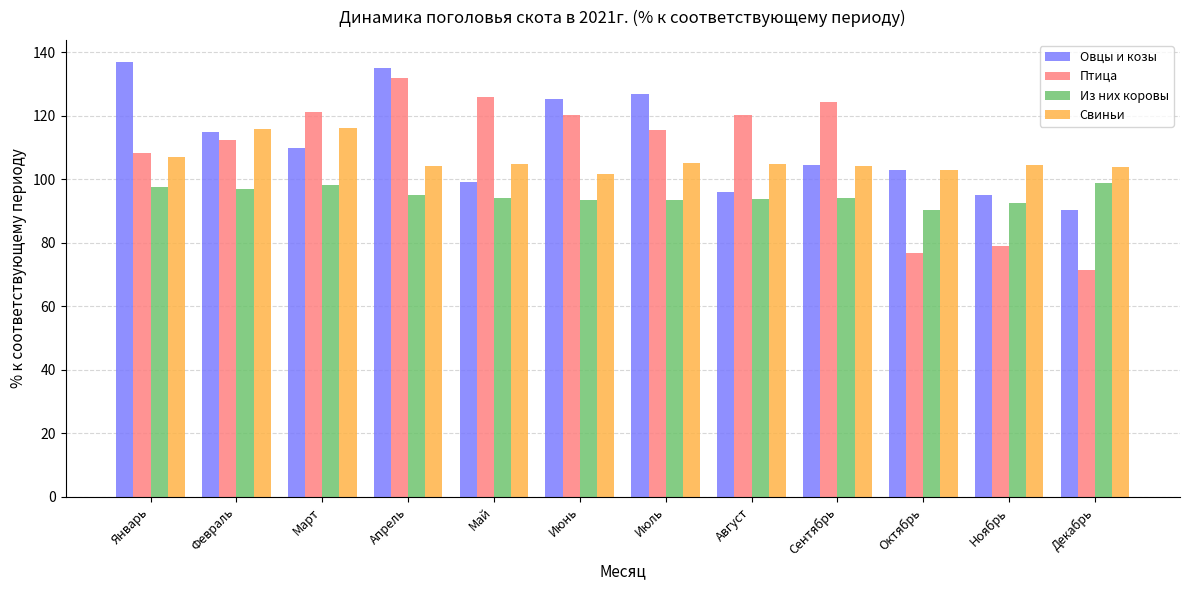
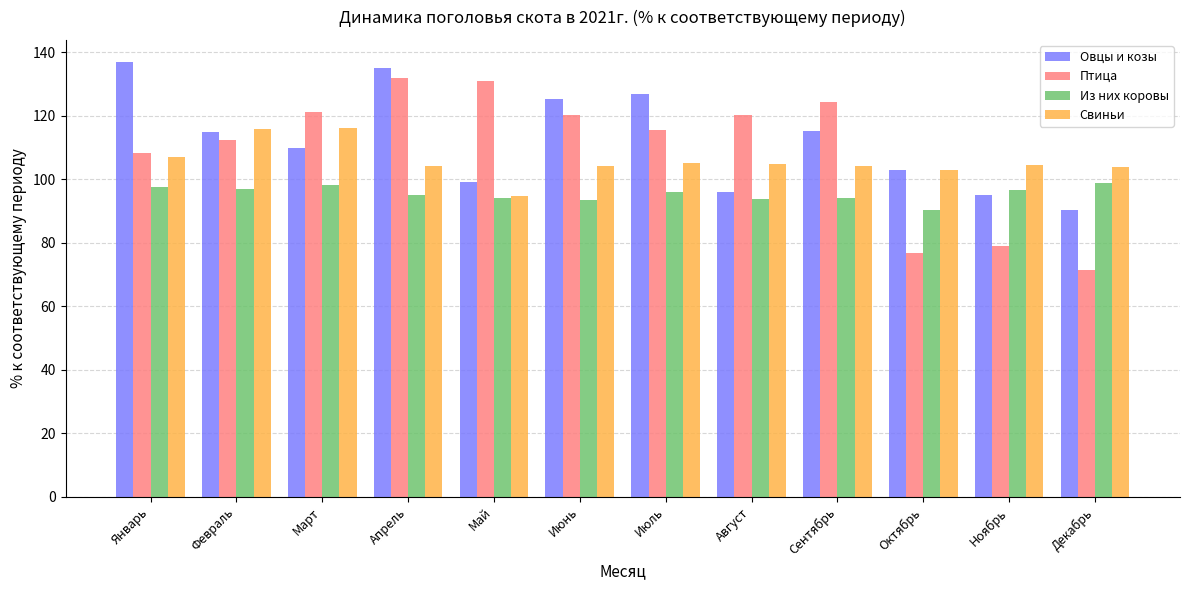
  {
    "Овцы и козы": {
      "Январь": 137,
      "Февраль": 115,
      "Март": 110,
      "Апрель": 135,
      "Май": 99,
      "Июнь": 125,
      "Июль": 127,
      "Август": 96,
-     "Сентябрь": 104,
+     "Сентябрь": 115,
      "Октябрь": 103,
      "Ноябрь": 95,
      "Декабрь": 90
    },
    "Птица": {
      "Январь": 108,
      "Февраль": 112,
      "Март": 121,
      "Апрель": 132,
-     "Май": 126,
+     "Май": 131,
      "Июнь": 120,
      "Июль": 116,
      "Август": 120,
      "Сентябрь": 124,
      "Октябрь": 77,
      "Ноябрь": 79,
      "Декабрь": 72
    },
    "Из них коровы": {
      "Январь": 98,
      "Февраль": 97,
      "Март": 98,
      "Апрель": 95,
      "Май": 94,
      "Июнь": 94,
-     "Июль": 93,
+     "Июль": 96,
      "Август": 94,
      "Сентябрь": 94,
      "Октябрь": 90,
-     "Ноябрь": 92,
+     "Ноябрь": 97,
      "Декабрь": 99
    },
    "Свиньи": {
      "Январь": 107,
      "Февраль": 116,
      "Март": 116,
      "Апрель": 104,
-     "Май": 105,
-     "Июнь": 102,
+     "Май": 95,
+     "Июнь": 104,
      "Июль": 105,
      "Август": 105,
      "Сентябрь": 104,
      "Октябрь": 103,
      "Ноябрь": 105,
      "Декабрь": 104
    }
  }
